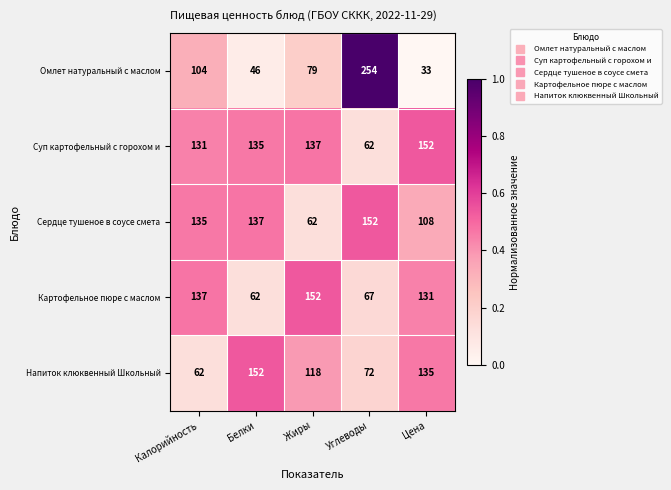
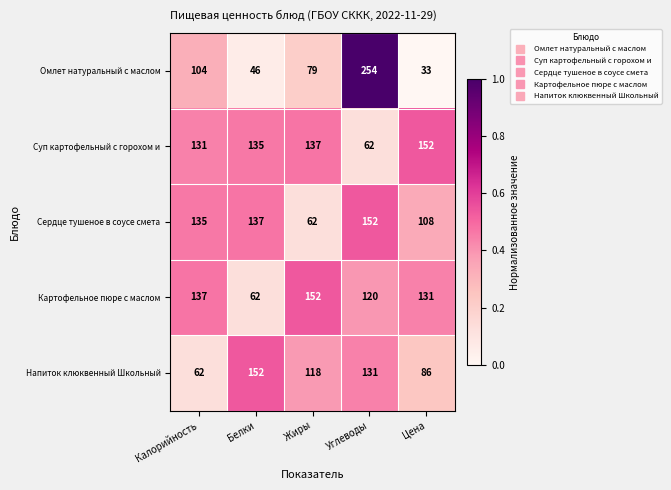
  {
    "Омлет натуральный с маслом": {
      "Калорийность": 104,
      "Белки": 46,
      "Жиры": 79,
      "Углеводы": 254,
      "Цена": 33
    },
    "Суп картофельный с горохом и": {
      "Калорийность": 131,
      "Белки": 135,
      "Жиры": 137,
      "Углеводы": 62,
      "Цена": 152
    },
    "Сердце тушеное в соусе смета": {
      "Калорийность": 135,
      "Белки": 137,
      "Жиры": 62,
      "Углеводы": 152,
      "Цена": 108
    },
    "Картофельное пюре с маслом": {
      "Калорийность": 137,
      "Белки": 62,
      "Жиры": 152,
-     "Углеводы": 67,
+     "Углеводы": 120,
      "Цена": 131
    },
    "Напиток клюквенный Школьный": {
      "Калорийность": 62,
      "Белки": 152,
      "Жиры": 118,
-     "Углеводы": 72,
-     "Цена": 135
+     "Углеводы": 131,
+     "Цена": 86
    }
  }
